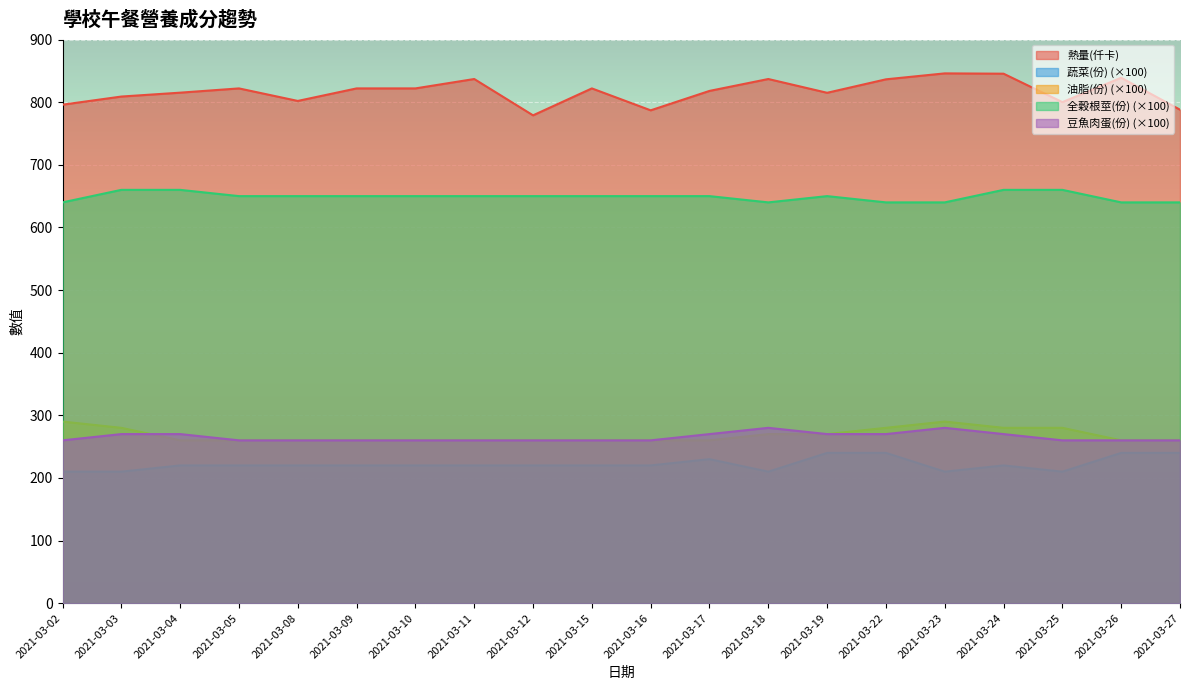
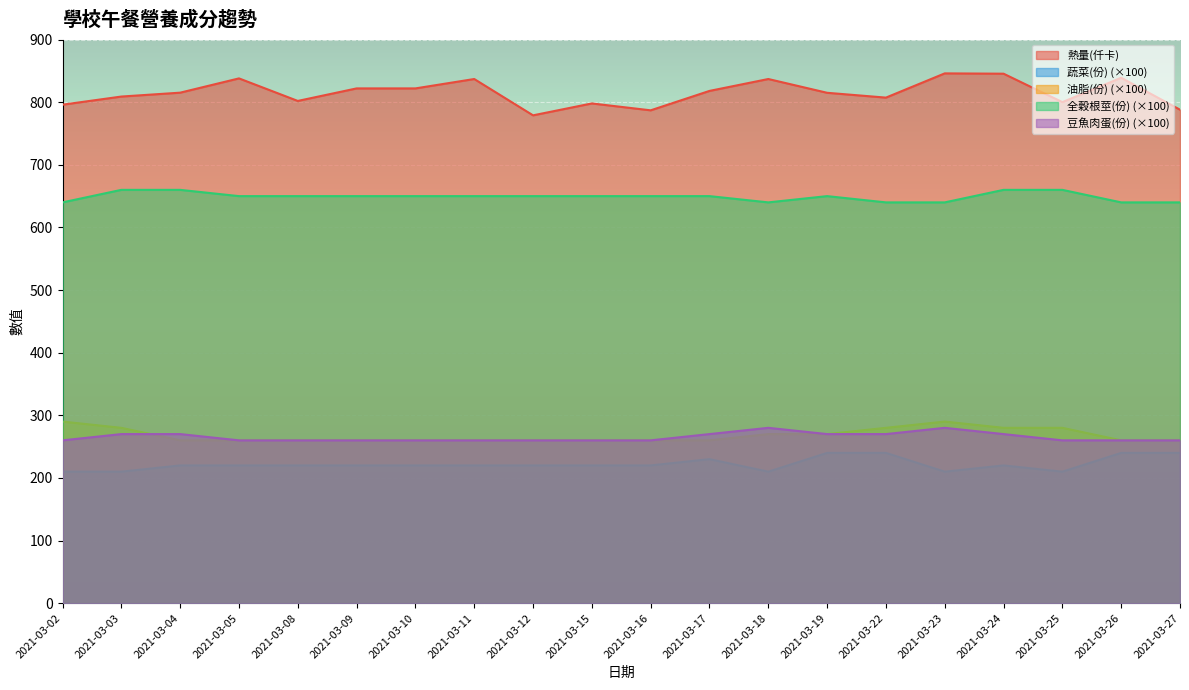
  {
    "熱量(仟卡)": {
      "2021-03-02": 800,
      "2021-03-03": 810,
      "2021-03-04": 820,
-     "2021-03-05": 820,
+     "2021-03-05": 840,
      "2021-03-08": 800,
      "2021-03-09": 820,
      "2021-03-10": 820,
      "2021-03-11": 840,
      "2021-03-12": 780,
-     "2021-03-15": 820,
+     "2021-03-15": 800,
      "2021-03-16": 790,
      "2021-03-17": 820,
      "2021-03-18": 840,
      "2021-03-19": 820,
-     "2021-03-22": 840,
+     "2021-03-22": 810,
      "2021-03-23": 850,
      "2021-03-24": 850,
      "2021-03-27": 790
    },
    "蔬菜(份) (×100)": {
      "2021-03-02": 210,
      "2021-03-03": 210,
      "2021-03-04": 220,
      "2021-03-05": 220,
      "2021-03-08": 220,
      "2021-03-09": 220,
      "2021-03-10": 220,
      "2021-03-11": 220,
      "2021-03-12": 220,
      "2021-03-15": 220,
      "2021-03-16": 220,
      "2021-03-17": 230,
      "2021-03-18": 210,
      "2021-03-19": 240,
      "2021-03-22": 240,
      "2021-03-23": 210,
      "2021-03-24": 220,
      "2021-03-25": 210,
      "2021-03-26": 240,
      "2021-03-27": 240
    },
    "油脂(份) (×100)": {
      "2021-03-02": 290,
      "2021-03-03": 280,
      "2021-03-04": 260,
      "2021-03-17": 260,
      "2021-03-18": 270,
      "2021-03-22": 280,
      "2021-03-23": 290,
      "2021-03-24": 280,
      "2021-03-25": 280
    },
    "全穀根莖(份) (×100)": {
      "2021-03-02": 640,
      "2021-03-03": 660,
      "2021-03-04": 660,
      "2021-03-05": 650,
      "2021-03-08": 650,
      "2021-03-09": 650,
      "2021-03-10": 650,
      "2021-03-11": 650,
      "2021-03-12": 650,
      "2021-03-15": 650,
      "2021-03-16": 650,
      "2021-03-17": 650,
      "2021-03-18": 640,
      "2021-03-19": 650,
      "2021-03-22": 640,
      "2021-03-23": 640,
      "2021-03-24": 660,
      "2021-03-25": 660,
      "2021-03-26": 640,
      "2021-03-27": 640
    },
    "豆魚肉蛋(份) (×100)": {
      "2021-03-02": 260,
      "2021-03-03": 270,
      "2021-03-04": 270,
      "2021-03-17": 270,
      "2021-03-18": 280,
      "2021-03-22": 270,
      "2021-03-23": 280,
      "2021-03-24": 270,
      "2021-03-25": 260
    }
  }
